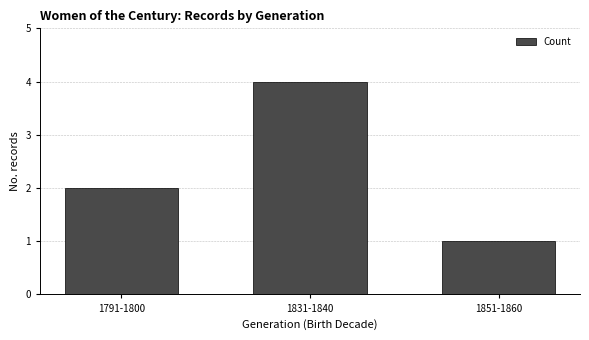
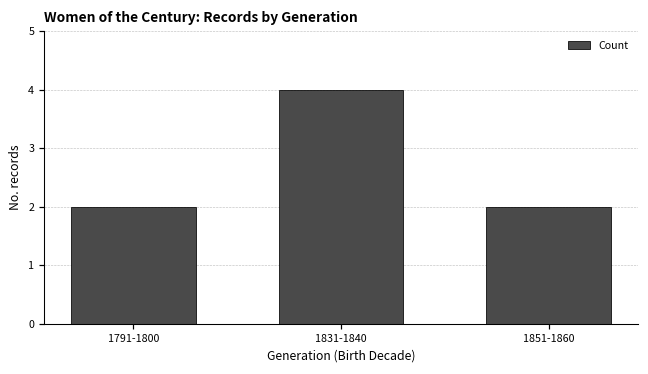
  {
    "1791-1800": 2,
    "1831-1840": 4,
-   "1851-1860": 1
+   "1851-1860": 2
  }
